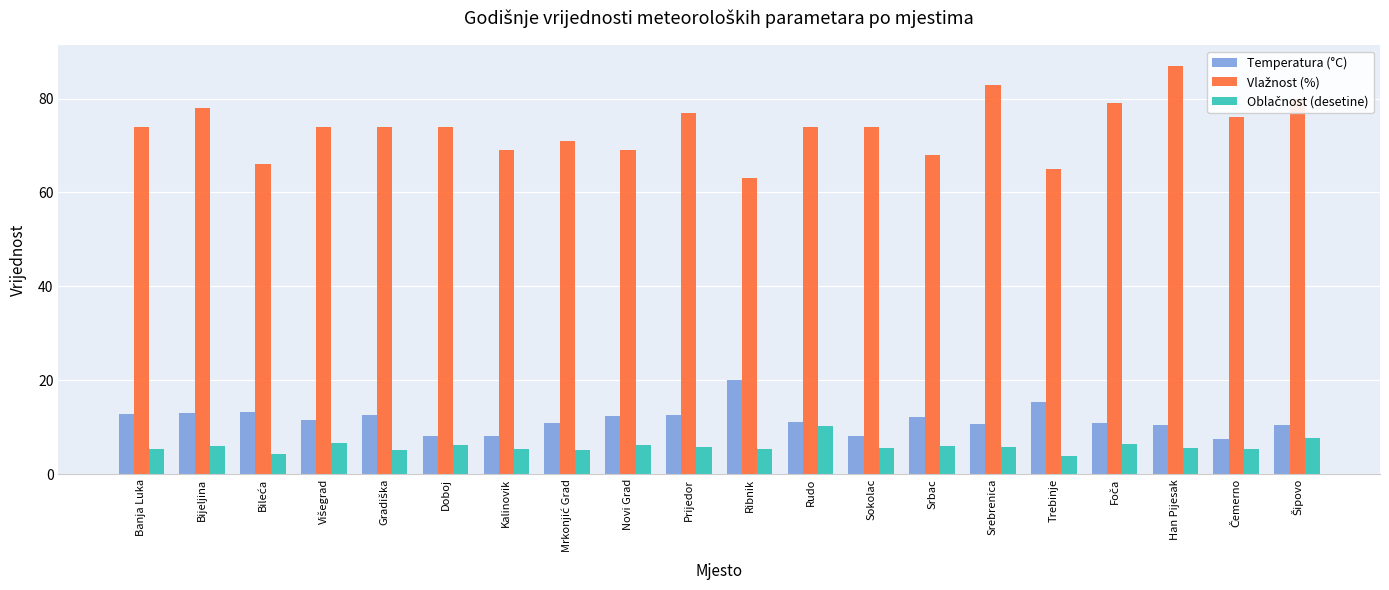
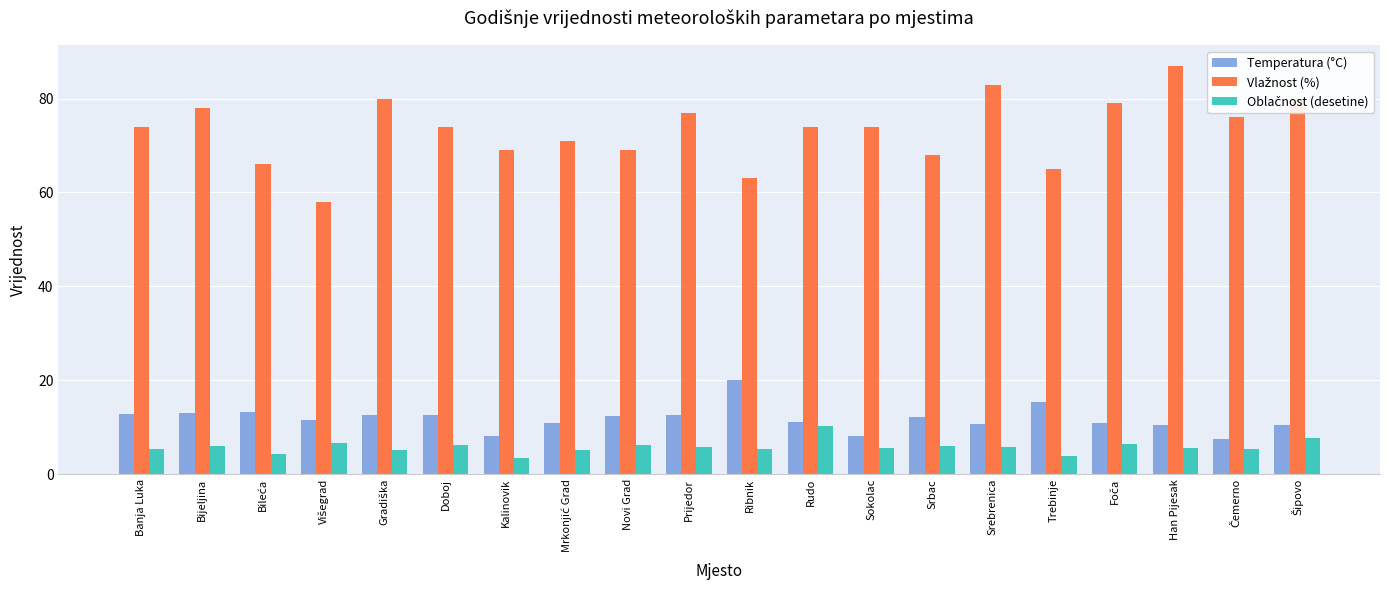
  {
    "Temperatura (°C)": {
      "Banja Luka": 13,
      "Bijeljina": 13,
      "Bileća": 13,
      "Višegrad": 12,
      "Gradiška": 13,
-     "Doboj": 8,
+     "Doboj": 13,
      "Kalinovik": 8,
      "Mrkonjić Grad": 11,
      "Novi Grad": 12,
      "Prijedor": 13,
      "Ribnik": 20,
      "Rudo": 11,
      "Sokolac": 8,
      "Srbac": 12,
      "Srebrenica": 11,
      "Trebinje": 15,
      "Foča": 11,
      "Han Pijesak": 11,
      "Čemerno": 8,
      "Šipovo": 10
    },
    "Vlažnost (%)": {
      "Banja Luka": 74,
      "Bijeljina": 78,
      "Bileća": 66,
-     "Višegrad": 74,
-     "Gradiška": 74,
+     "Višegrad": 58,
+     "Gradiška": 80,
      "Doboj": 74,
      "Kalinovik": 69,
      "Mrkonjić Grad": 71,
      "Novi Grad": 69,
      "Prijedor": 77,
      "Ribnik": 63,
      "Rudo": 74,
      "Sokolac": 74,
      "Srbac": 68,
      "Srebrenica": 83,
      "Trebinje": 65,
      "Foča": 79,
      "Han Pijesak": 87,
      "Čemerno": 76
    },
    "Oblačnost (desetine)": {
      "Banja Luka": 5,
      "Bijeljina": 6,
      "Bileća": 4,
      "Višegrad": 7,
      "Gradiška": 5,
      "Doboj": 6,
-     "Kalinovik": 5,
+     "Kalinovik": 4,
      "Mrkonjić Grad": 5,
      "Novi Grad": 6,
      "Prijedor": 6,
      "Ribnik": 5,
      "Rudo": 10,
      "Sokolac": 6,
      "Srbac": 6,
      "Srebrenica": 6,
      "Trebinje": 4,
      "Foča": 6,
      "Han Pijesak": 6,
      "Čemerno": 5,
      "Šipovo": 8
    }
  }
